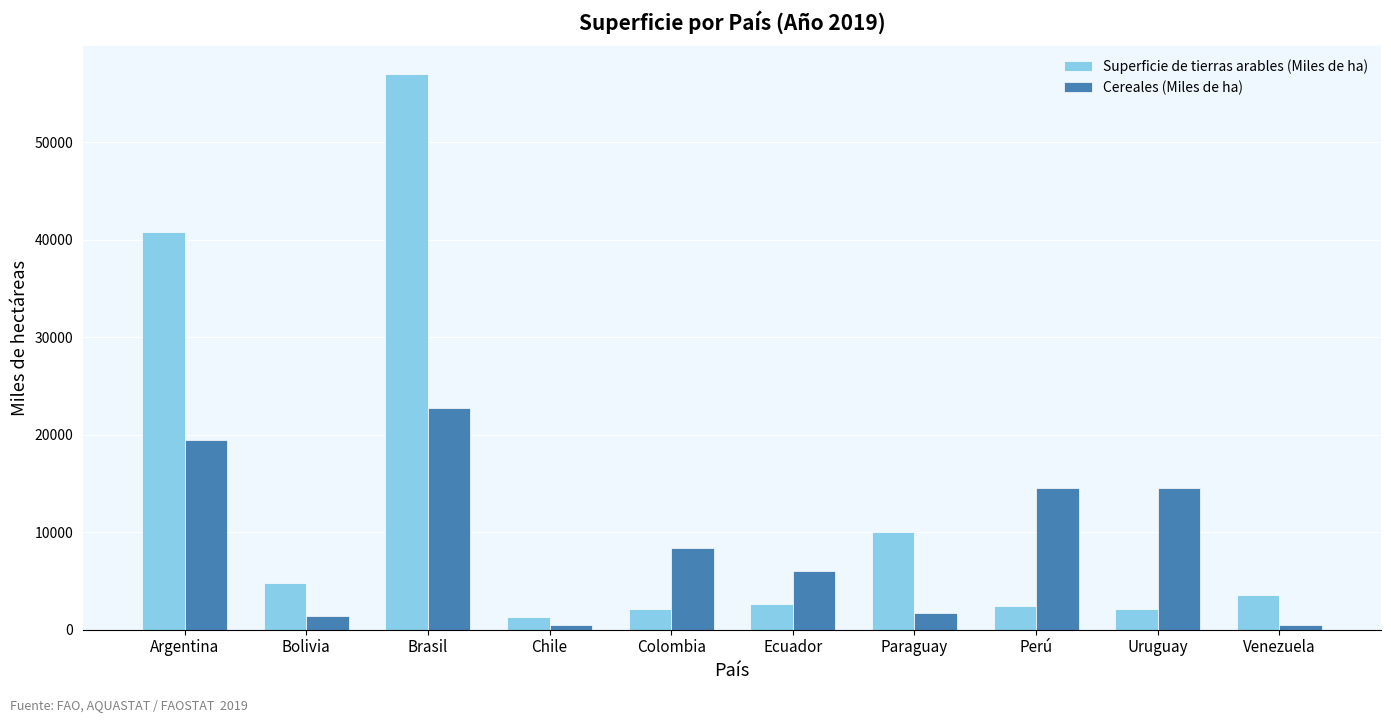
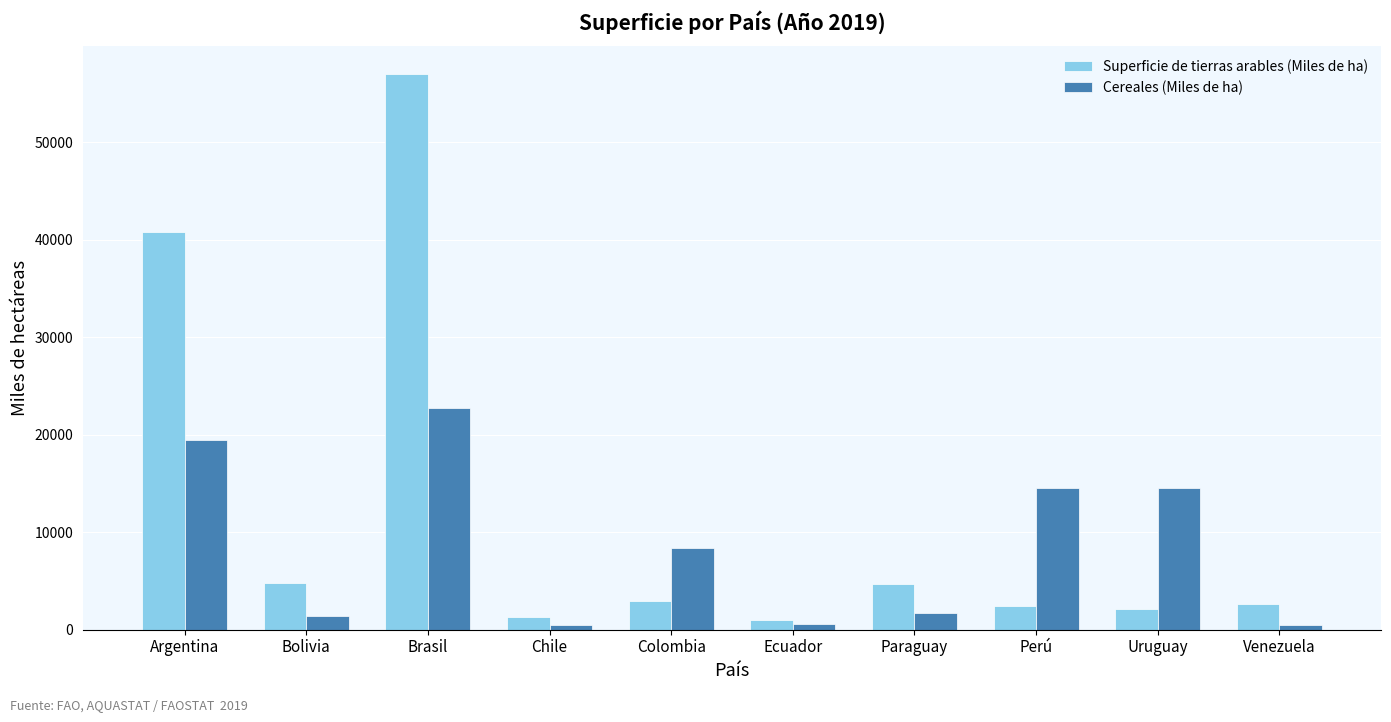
  {
    "Superficie de tierras arables (Miles de ha)": {
      "Argentina": 41000,
      "Bolivia": 5000,
      "Brasil": 57000,
      "Chile": 1000,
-     "Colombia": 2000,
-     "Ecuador": 3000,
-     "Paraguay": 10000,
+     "Colombia": 3000,
+     "Ecuador": 1000,
+     "Paraguay": 5000,
      "Perú": 2000,
      "Uruguay": 2000,
-     "Venezuela": 4000
+     "Venezuela": 3000
    },
    "Cereales (Miles de ha)": {
      "Argentina": 20000,
      "Bolivia": 1000,
      "Brasil": 23000,
      "Chile": 0,
      "Colombia": 8000,
-     "Ecuador": 6000,
+     "Ecuador": 1000,
      "Paraguay": 2000,
      "Perú": 15000,
      "Uruguay": 15000,
      "Venezuela": 1000
    }
  }
